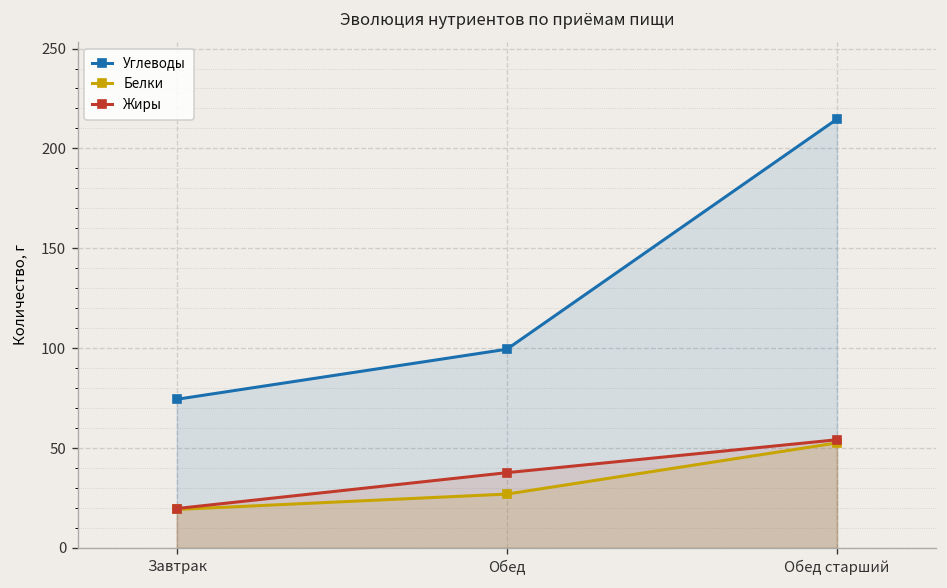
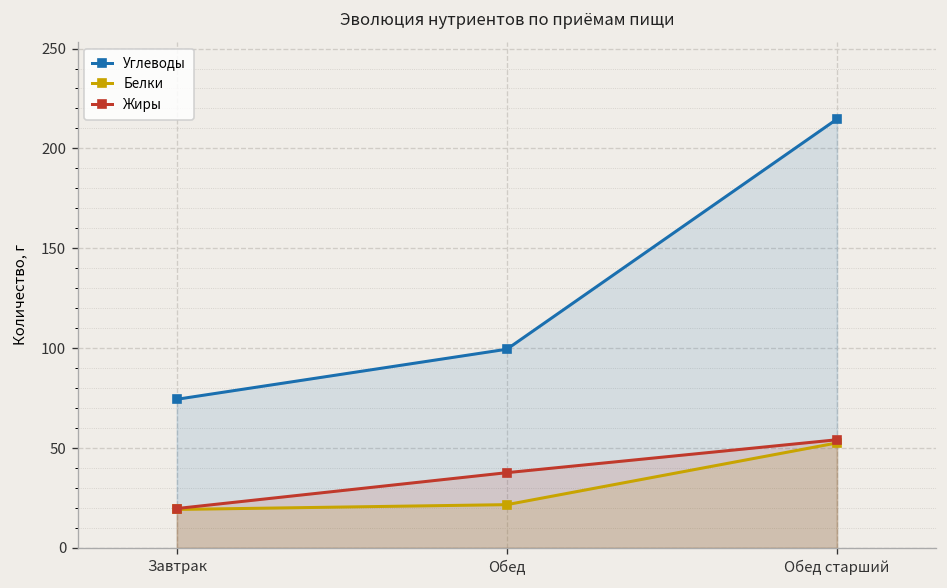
  {
    "Углеводы": {
      "Завтрак": 74,
      "Обед": 99,
      "Обед старший": 215
    },
    "Белки": {
-     "Обед": 27,
+     "Обед": 22,
      "Обед старший": 53
    },
    "Жиры": {
      "Обед": 38,
      "Обед старший": 54
    }
  }
